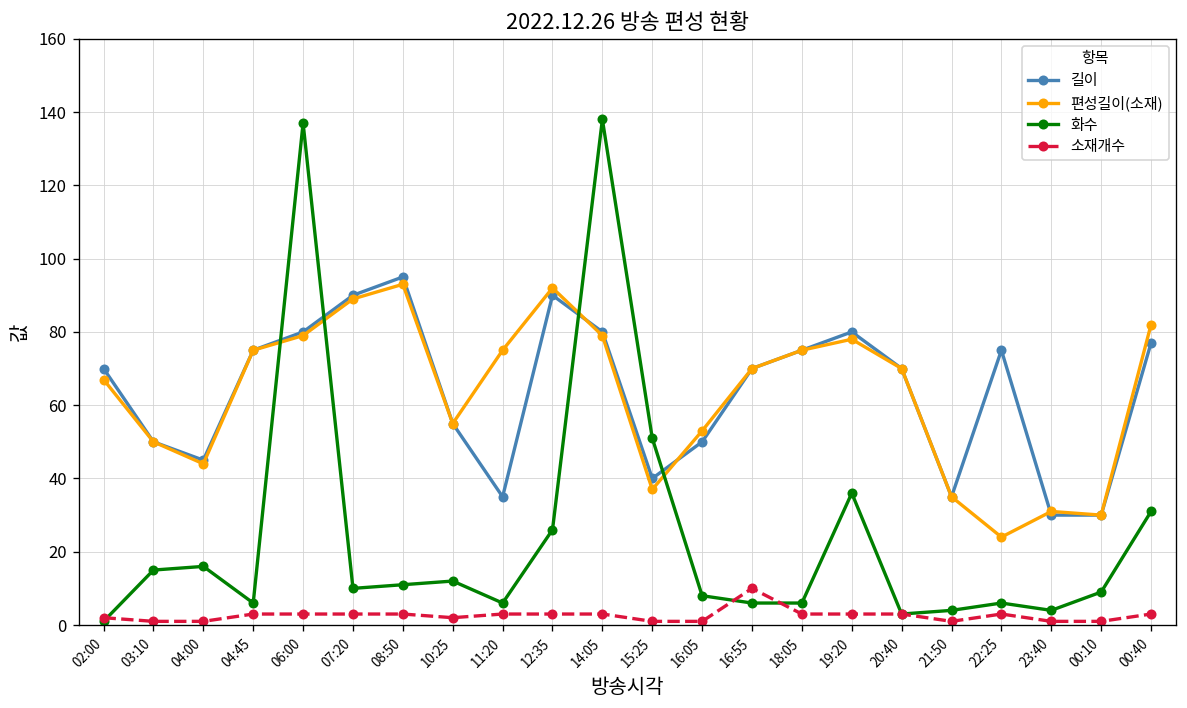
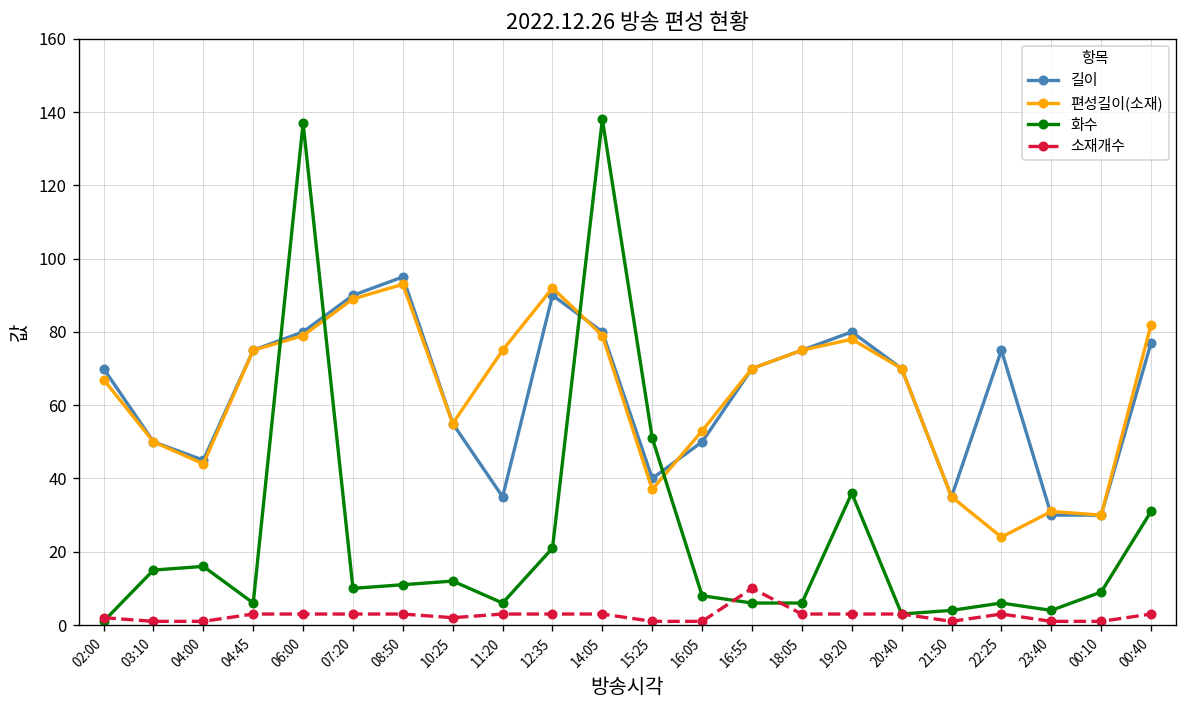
  {
    "길이": {
      "02:00": 70,
      "04:00": 45,
      "06:00": 80,
      "07:20": 90,
      "08:50": 95,
      "11:20": 35,
      "12:35": 90,
      "14:05": 80,
      "15:25": 40,
      "16:05": 50,
      "19:20": 80,
      "22:25": 75,
      "23:40": 30,
      "00:40": 77
    },
    "편성길이(소재)": {
      "02:00": 67,
      "04:00": 44,
      "06:00": 79,
      "07:20": 89,
      "08:50": 93,
      "11:20": 75,
      "12:35": 92,
      "14:05": 79,
      "15:25": 37,
      "16:05": 53,
      "19:20": 78,
      "22:25": 24,
      "23:40": 31,
      "00:40": 82
    },
    "화수": {
      "02:00": 1,
      "03:10": 15,
      "04:00": 16,
      "04:45": 6,
      "06:00": 137,
      "07:20": 10,
      "08:50": 11,
      "10:25": 12,
      "11:20": 6,
-     "12:35": 26,
+     "12:35": 21,
      "14:05": 138,
      "15:25": 51,
      "16:05": 8,
      "16:55": 6,
      "18:05": 6,
      "19:20": 36,
      "21:50": 4,
      "22:25": 6,
      "23:40": 4,
      "00:10": 9,
      "00:40": 31
    },
    "소재개수": {
      "02:00": 2,
      "03:10": 1,
      "04:00": 1,
      "04:45": 3,
      "06:00": 3,
      "07:20": 3,
      "08:50": 3,
      "10:25": 2,
      "11:20": 3,
      "12:35": 3,
      "14:05": 3,
      "15:25": 1,
      "16:05": 1,
      "16:55": 10,
      "18:05": 3,
      "19:20": 3,
      "21:50": 1,
      "22:25": 3,
      "23:40": 1,
      "00:10": 1,
      "00:40": 3
    }
  }
